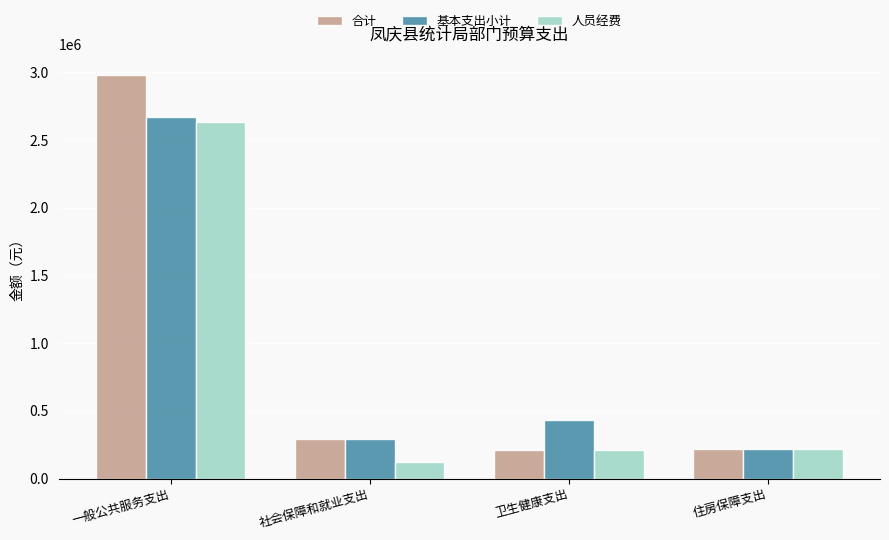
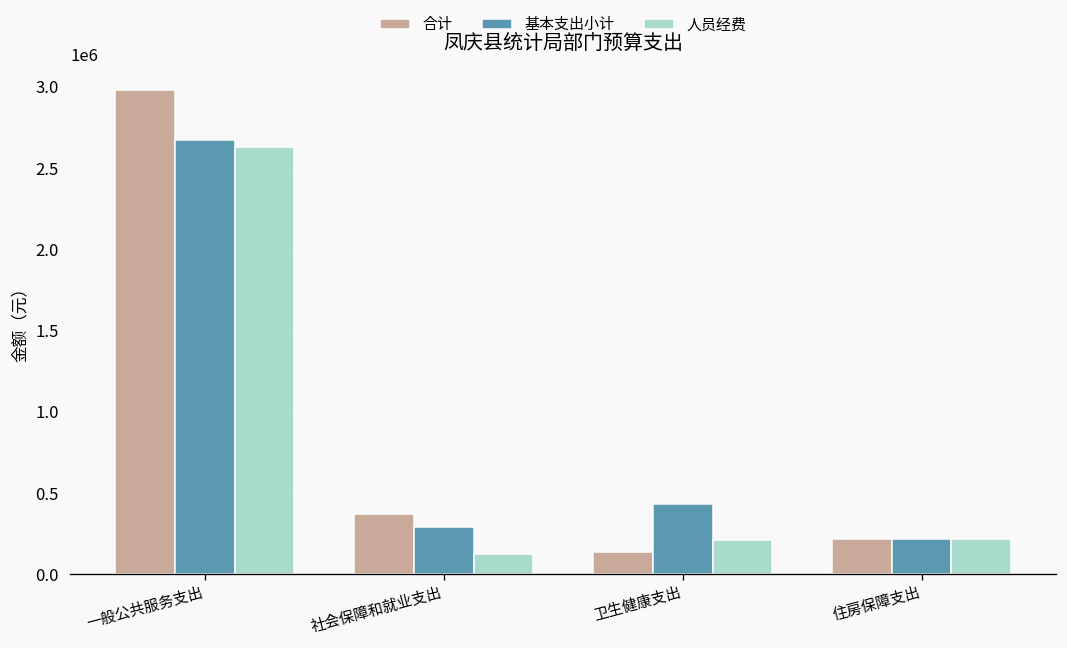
  {
    "合计": {
      "一般公共服务支出": 2980000,
-     "社会保障和就业支出": 290000,
-     "卫生健康支出": 210000,
+     "社会保障和就业支出": 370000,
+     "卫生健康支出": 140000,
      "住房保障支出": 220000
    },
    "基本支出小计": {
      "一般公共服务支出": 2670000,
      "社会保障和就业支出": 290000,
      "卫生健康支出": 430000,
      "住房保障支出": 220000
    },
    "人员经费": {
      "一般公共服务支出": 2630000,
      "社会保障和就业支出": 130000,
      "卫生健康支出": 210000,
      "住房保障支出": 220000
    }
  }
